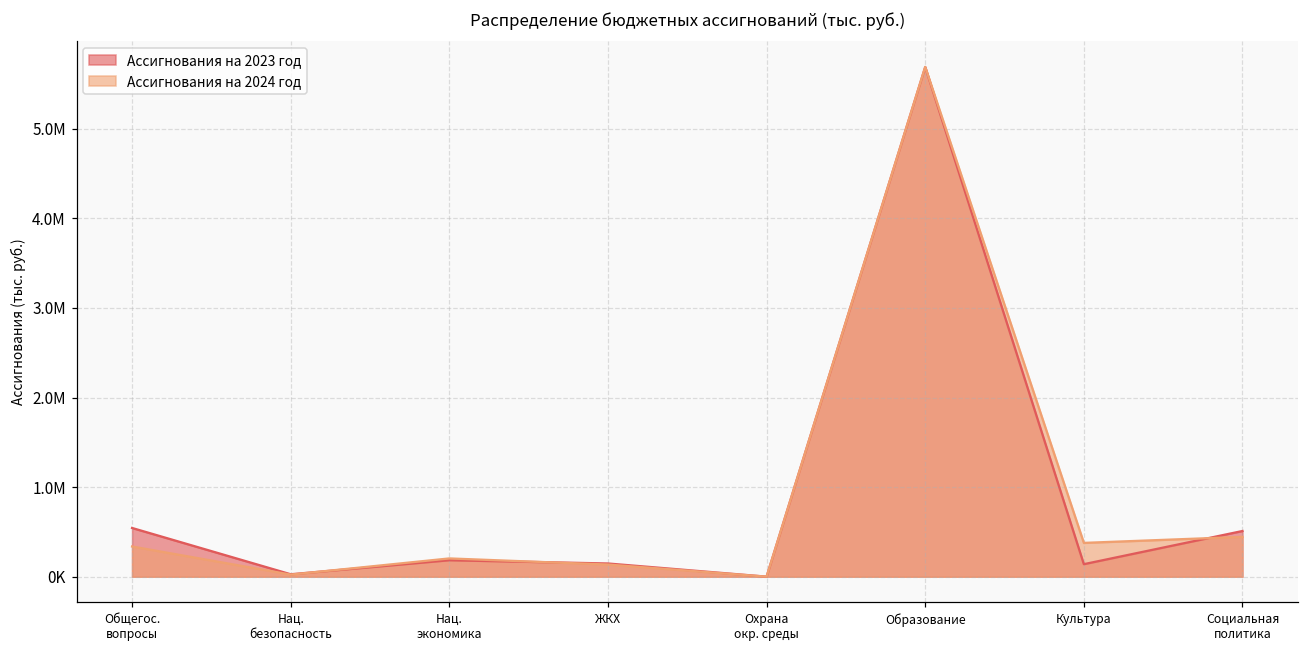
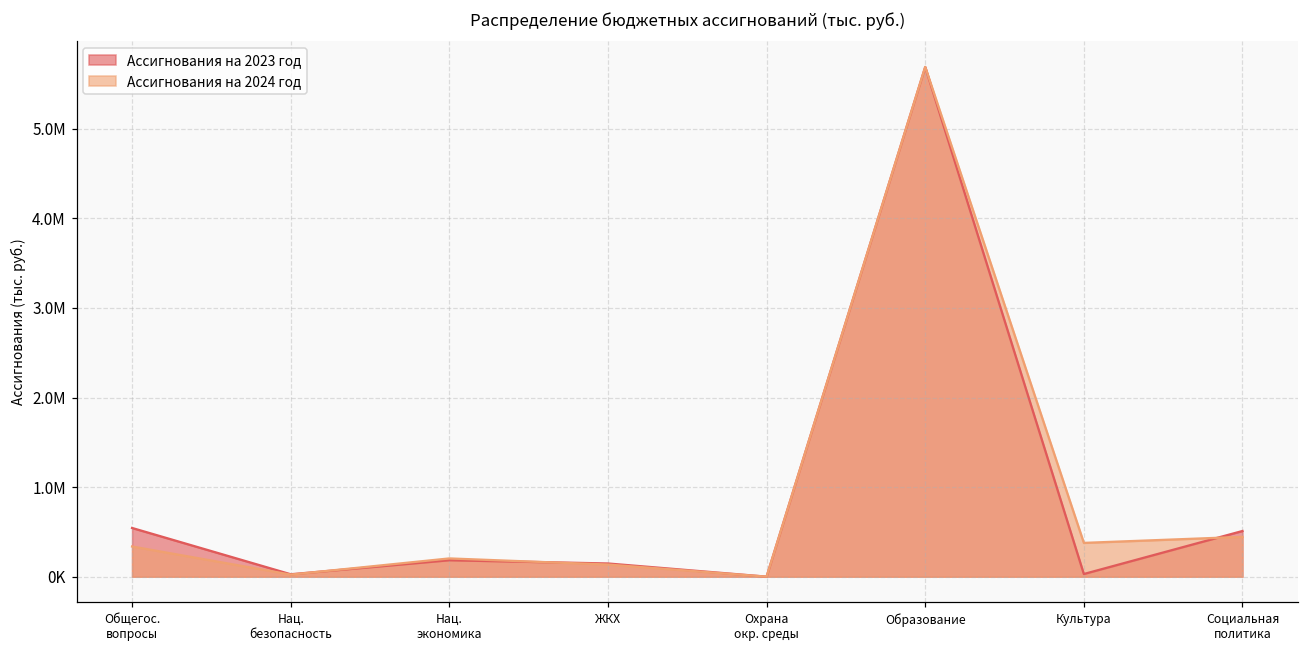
  {
    "Ассигнования на 2023 год": {
      "Общегос. вопросы": 500000,
-     "Культура": 100000,
+     "Культура": 0,
      "Социальная политика": 500000
    },
    "Ассигнования на 2024 год": {
      "Общегос. вопросы": 300000,
      "Культура": 400000,
      "Социальная политика": 400000
    }
  }
